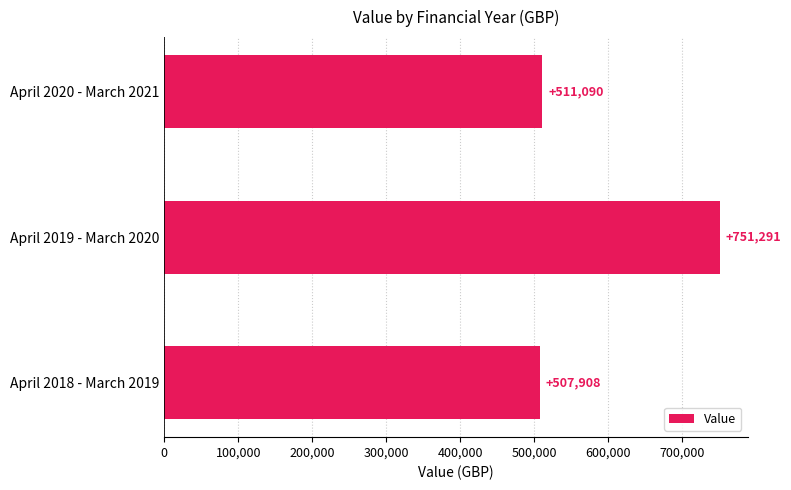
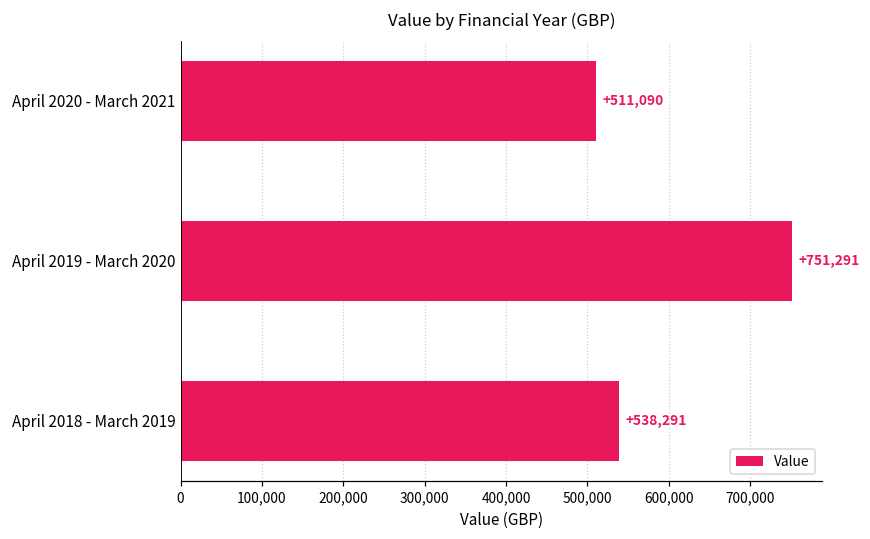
  {
    "April 2020 - March 2021": "+511,090",
    "April 2019 - March 2020": "+751,291",
-   "April 2018 - March 2019": "+507,908"
+   "April 2018 - March 2019": "+538,291"
  }
